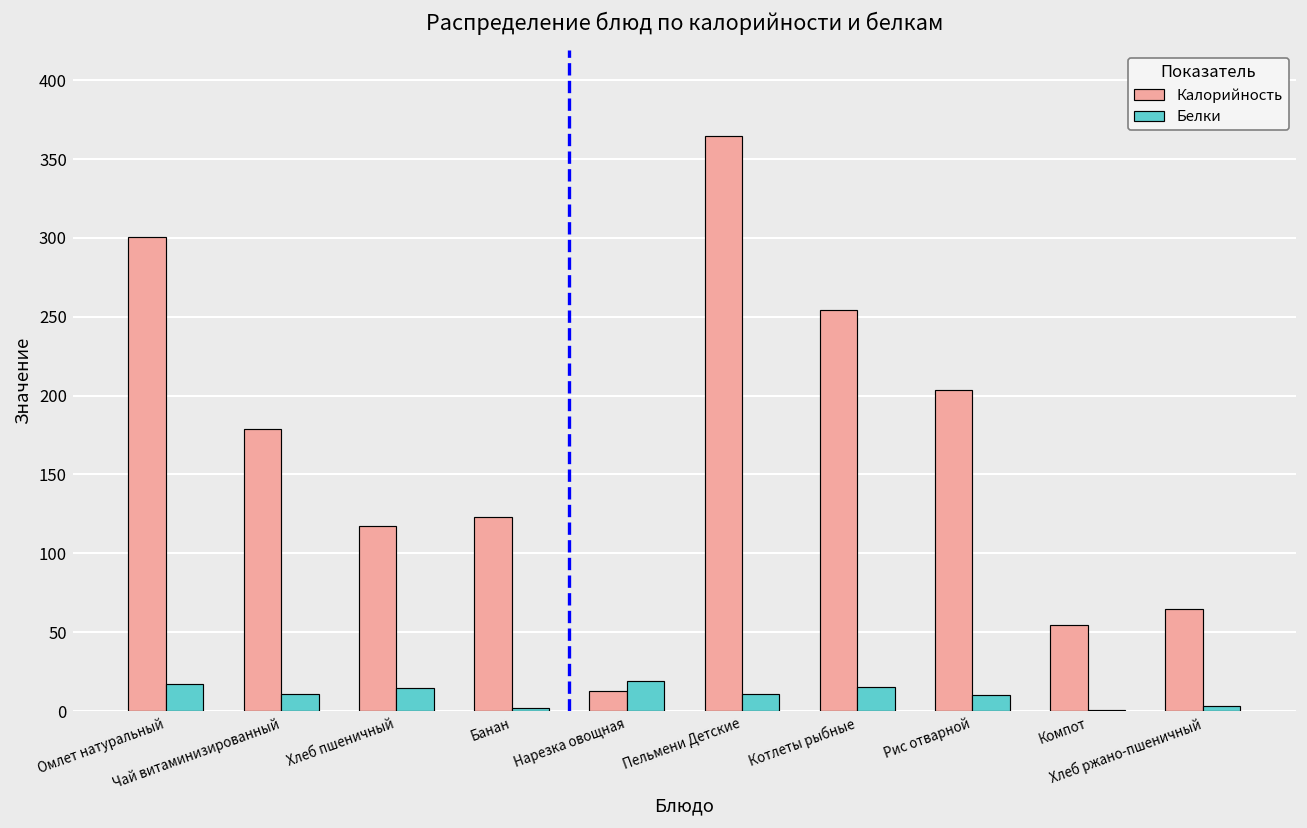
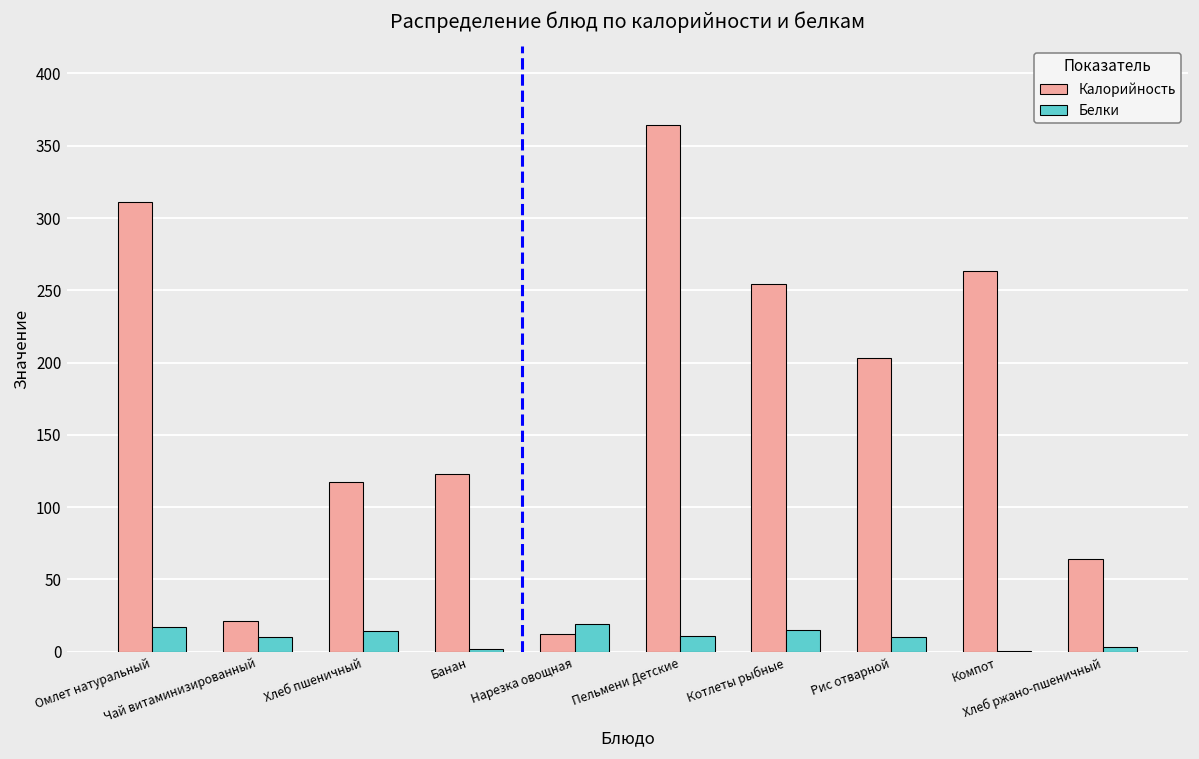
  {
    "Калорийность": {
-     "Омлет натуральный": 301,
-     "Чай витаминизированный": 179,
+     "Омлет натуральный": 311,
+     "Чай витаминизированный": 21,
      "Хлеб пшеничный": 117,
      "Банан": 123,
      "Нарезка овощная": 12,
      "Пельмени Детские": 364,
      "Котлеты рыбные": 255,
      "Рис отварной": 204,
-     "Компот": 55,
+     "Компот": 264,
      "Хлеб ржано-пшеничный": 64
    },
    "Белки": {
      "Омлет натуральный": 17,
      "Чай витаминизированный": 11,
      "Хлеб пшеничный": 15,
      "Банан": 2,
      "Нарезка овощная": 19,
      "Пельмени Детские": 11,
      "Котлеты рыбные": 15,
      "Рис отварной": 10,
      "Хлеб ржано-пшеничный": 3
    }
  }
